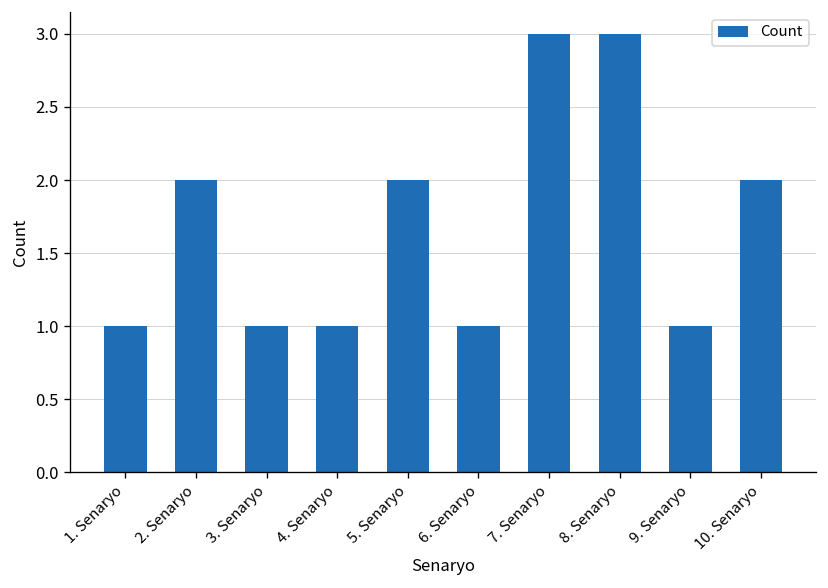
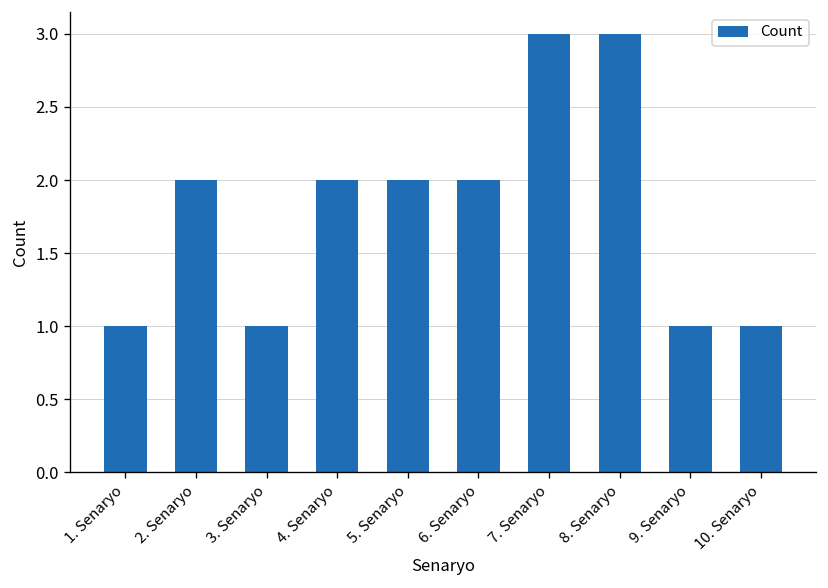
  {
    "1. Senaryo": 1,
    "2. Senaryo": 2,
    "3. Senaryo": 1,
-   "4. Senaryo": 1,
+   "4. Senaryo": 2,
    "5. Senaryo": 2,
-   "6. Senaryo": 1,
+   "6. Senaryo": 2,
    "7. Senaryo": 3,
    "8. Senaryo": 3,
    "9. Senaryo": 1,
-   "10. Senaryo": 2
+   "10. Senaryo": 1
  }
